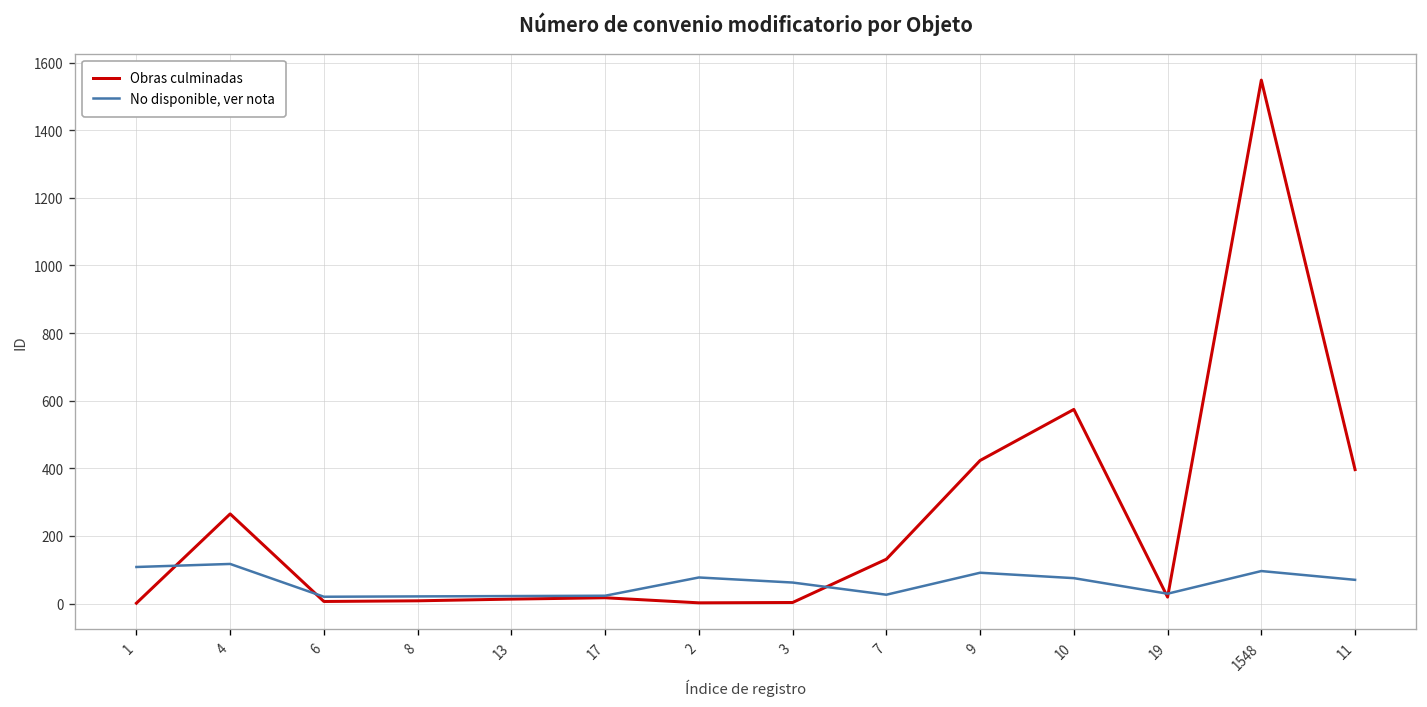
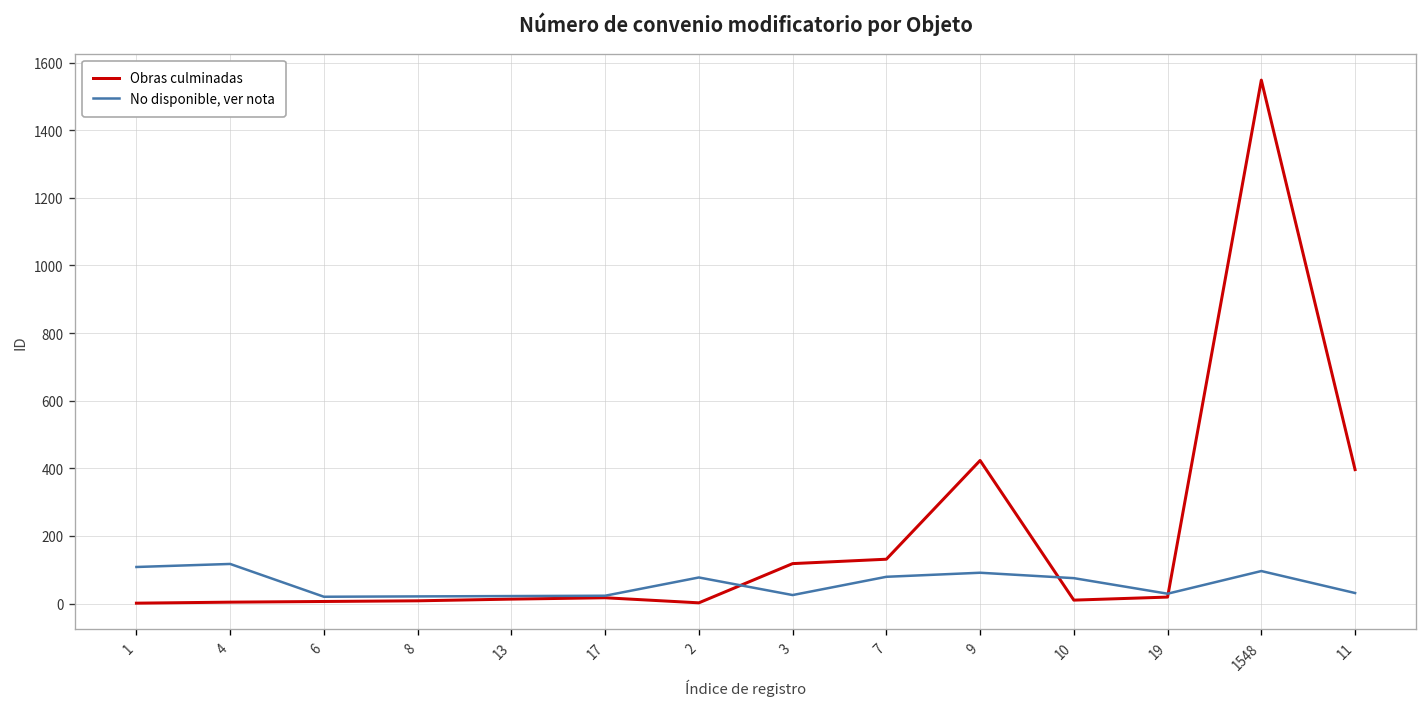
  {
    "Obras culminadas": {
      "1": 0,
-     "4": 270,
+     "4": 0,
      "6": 10,
      "8": 10,
      "2": 0,
-     "3": 0,
+     "3": 120,
      "7": 130,
      "9": 420,
-     "10": 570,
+     "10": 10,
      "19": 20,
      "1548": 1550,
      "11": 400
    },
    "No disponible, ver nota": {
      "1": 110,
      "4": 120,
      "6": 20,
      "8": 20,
      "2": 80,
-     "3": 60,
-     "7": 30,
+     "3": 30,
+     "7": 80,
      "9": 90,
      "10": 80,
      "19": 30,
      "1548": 100,
-     "11": 70
+     "11": 30
    }
  }
